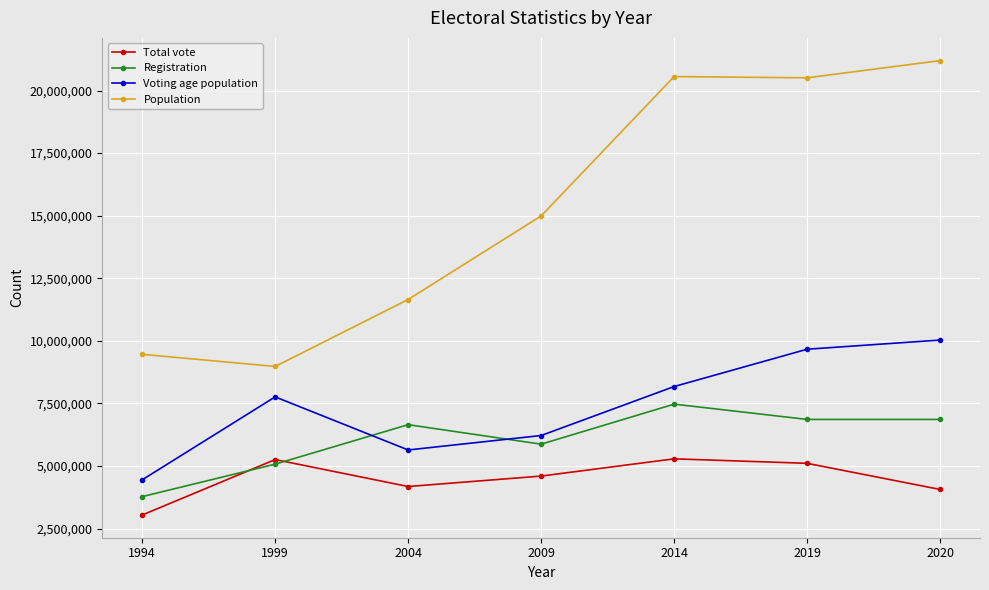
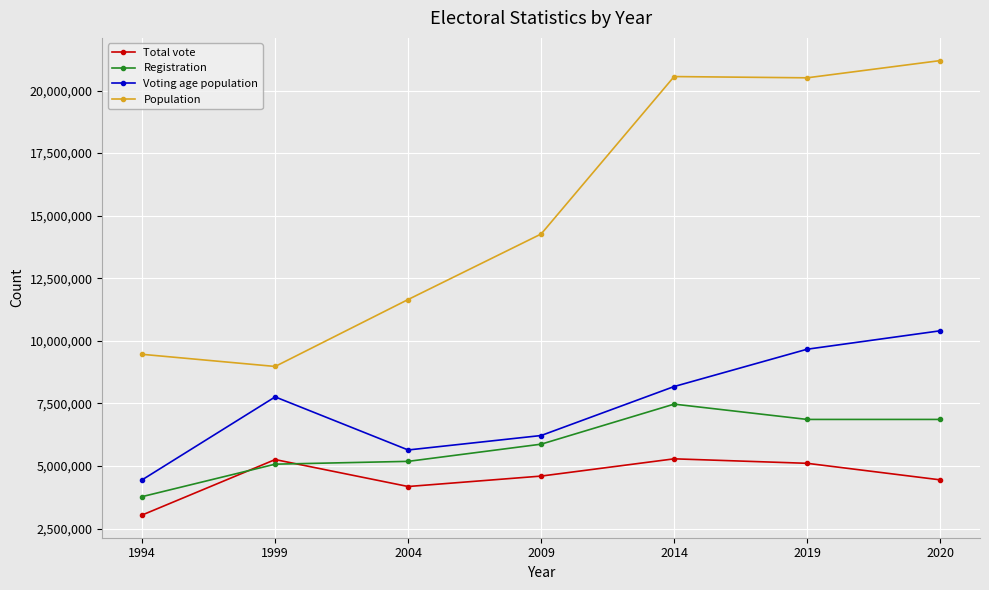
  {
    "Total vote": {
      "1994": "3,000,000",
      "1999": "5,300,000",
      "2004": "4,200,000",
      "2009": "4,600,000",
      "2014": "5,300,000",
      "2019": "5,100,000",
-     "2020": "4,100,000"
+     "2020": "4,400,000"
    },
    "Registration": {
      "1994": "3,800,000",
      "1999": "5,100,000",
-     "2004": "6,600,000",
+     "2004": "5,200,000",
      "2009": "5,900,000",
      "2014": "7,500,000",
      "2019": "6,900,000",
      "2020": "6,900,000"
    },
    "Voting age population": {
      "1994": "4,400,000",
      "1999": "7,800,000",
      "2004": "5,600,000",
      "2009": "6,200,000",
      "2014": "8,200,000",
      "2019": "9,700,000",
-     "2020": "10,000,000"
+     "2020": "10,400,000"
    },
    "Population": {
      "1994": "9,500,000",
      "1999": "9,000,000",
      "2004": "11,700,000",
-     "2009": "15,000,000",
+     "2009": "14,300,000",
      "2014": "20,600,000",
      "2019": "20,500,000",
      "2020": "21,200,000"
    }
  }
